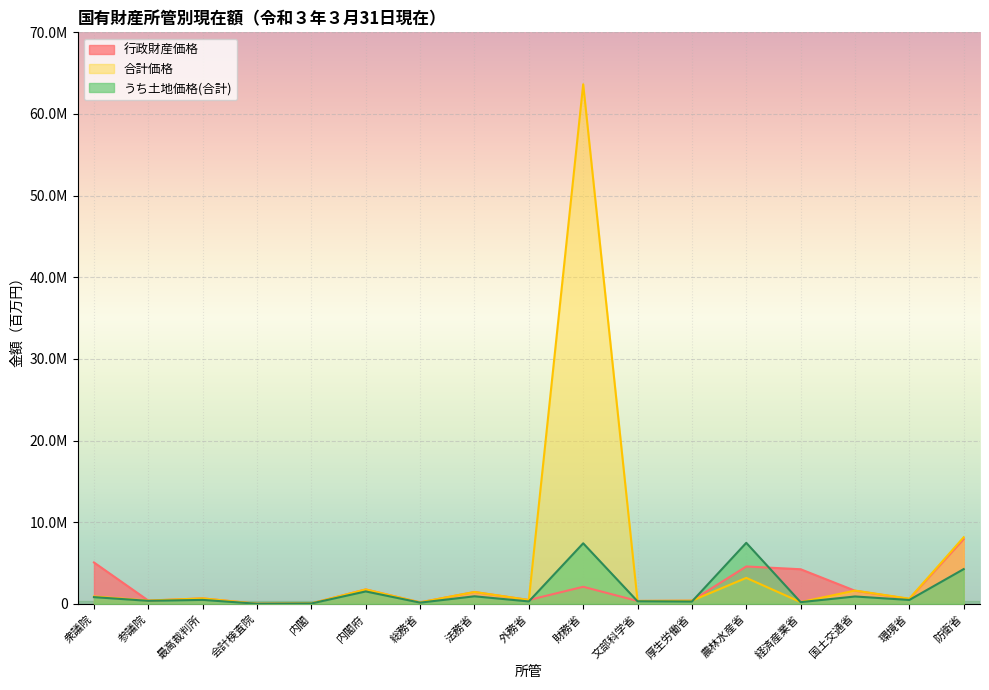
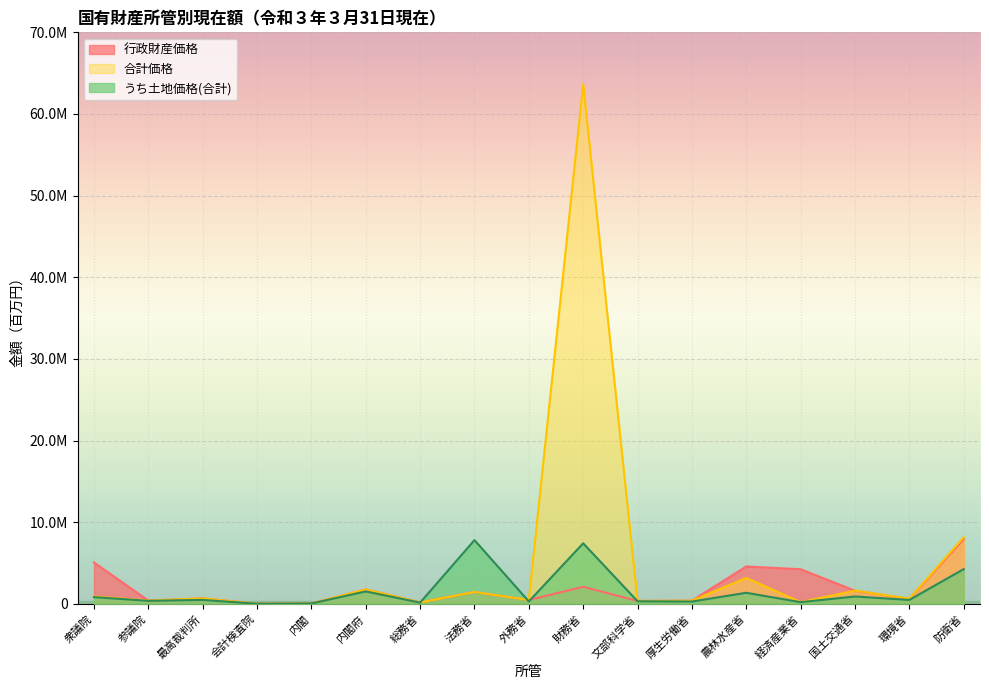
  {
    "行政財産価格": {
      "衆議院": 5000000,
      "財務省": 2000000,
      "農林水産省": 5000000,
      "経済産業省": 4000000
    },
    "合計価格": {
      "財務省": 64000000,
      "農林水産省": 3000000
    },
    "うち土地価格(合計)": {
-     "法務省": 1000000,
+     "法務省": 8000000,
      "財務省": 7000000,
-     "農林水産省": 7000000,
+     "農林水産省": 1000000,
      "国土交通省": 1000000,
      "防衛省": 4000000
    }
  }
